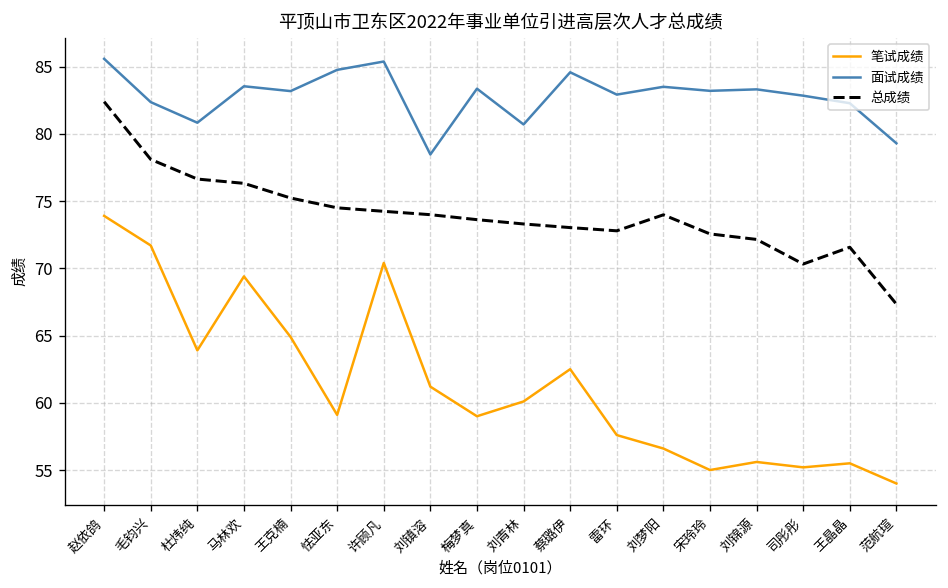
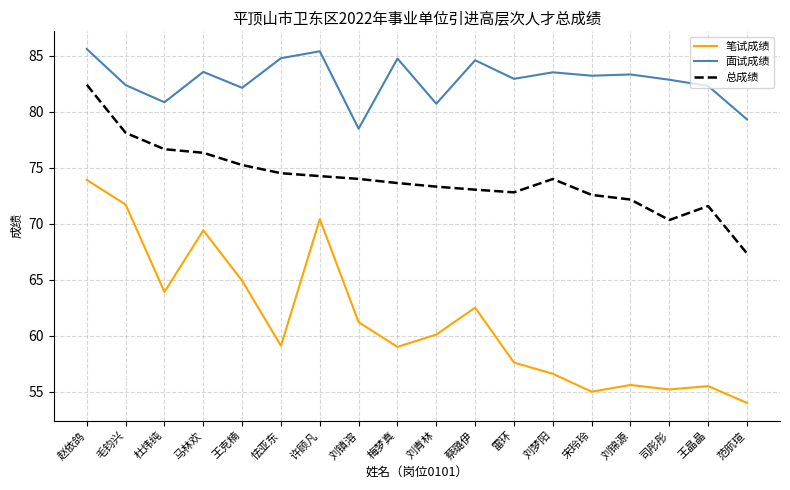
  {
    "笔试成绩": {
      "赵依鸽": 73.9,
      "毛钧兴": 71.7,
      "杜炜纯": 63.9,
      "马林欢": 69.4,
      "王克楠": 64.9,
      "怯亚东": 59.1,
      "许顾凡": 70.4,
      "刘镇溶": 61.2,
      "梅梦真": 59.0,
      "刘青林": 60.1,
      "蔡璐伊": 62.5,
      "雷环": 57.6,
      "刘梦阳": 56.6,
      "宋玲玲": 55.0,
      "刘锦源": 55.6,
      "司彤彤": 55.2,
      "王晶晶": 55.5,
      "范航瑄": 54.0
    },
    "面试成绩": {
      "赵依鸽": 85.6,
      "毛钧兴": 82.4,
      "杜炜纯": 80.8,
      "马林欢": 83.5,
-     "王克楠": 83.2,
+     "王克楠": 82.1,
      "怯亚东": 84.8,
      "许顾凡": 85.4,
      "刘镇溶": 78.5,
-     "梅梦真": 83.4,
+     "梅梦真": 84.7,
      "刘青林": 80.7,
      "蔡璐伊": 84.6,
      "雷环": 82.9,
      "刘梦阳": 83.5,
      "宋玲玲": 83.2,
      "刘锦源": 83.3,
      "司彤彤": 82.8,
      "范航瑄": 79.3
    },
    "总成绩": {
      "赵依鸽": 82.4,
      "毛钧兴": 78.1,
      "杜炜纯": 76.6,
      "马林欢": 76.3,
      "王克楠": 75.2,
      "怯亚东": 74.5,
      "许顾凡": 74.2,
      "刘镇溶": 74.0,
      "梅梦真": 73.6,
      "刘青林": 73.3,
      "蔡璐伊": 73.0,
      "雷环": 72.8,
      "刘梦阳": 74.0,
      "宋玲玲": 72.6,
      "刘锦源": 72.2,
      "司彤彤": 70.3,
      "王晶晶": 71.6,
      "范航瑄": 67.3
    }
  }
